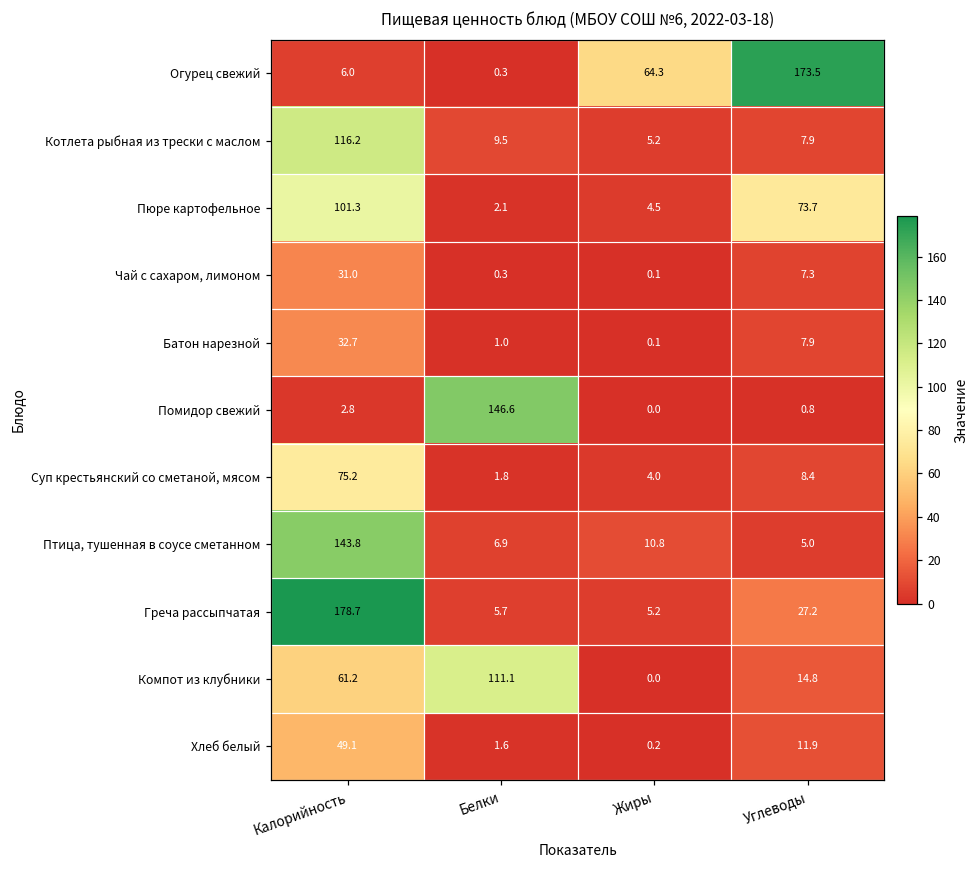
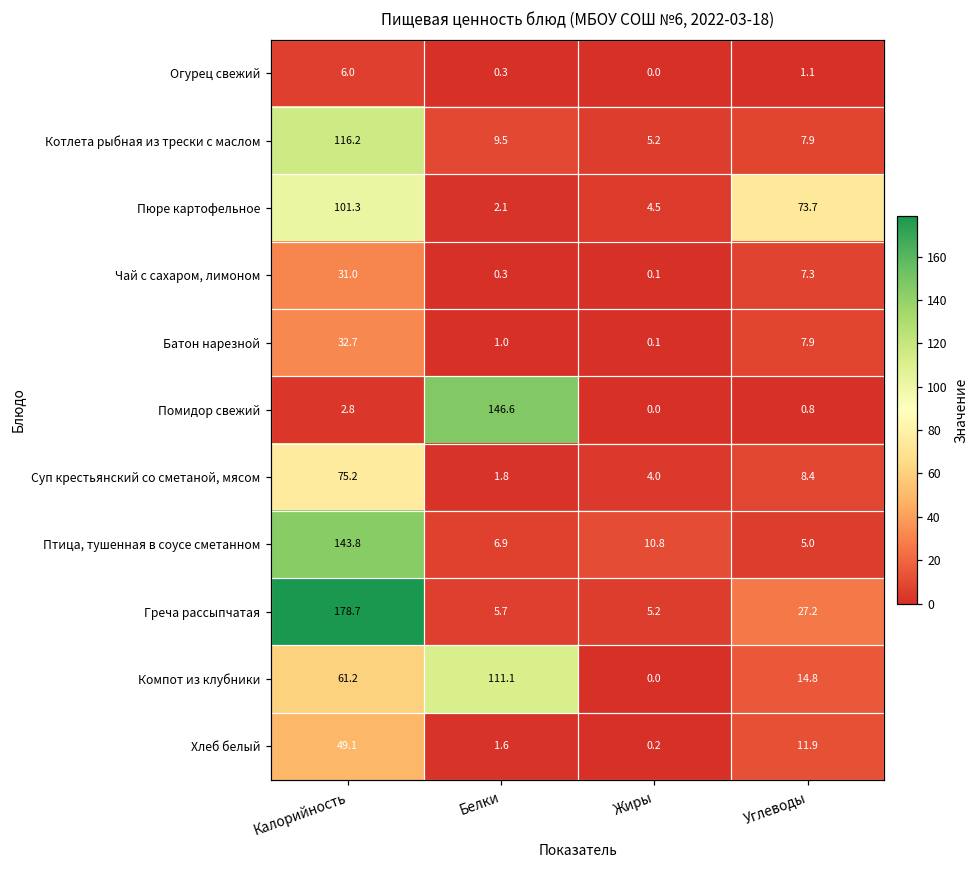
  {
    "Огурец свежий": {
      "Калорийность": 6.0,
      "Белки": 0.3,
-     "Жиры": 64.3,
-     "Углеводы": 173.5
+     "Жиры": 0.0,
+     "Углеводы": 1.1
    },
    "Котлета рыбная из трески с маслом": {
      "Калорийность": 116.2,
      "Белки": 9.5,
      "Жиры": 5.2,
      "Углеводы": 7.9
    },
    "Пюре картофельное": {
      "Калорийность": 101.3,
      "Белки": 2.1,
      "Жиры": 4.5,
      "Углеводы": 73.7
    },
    "Чай с сахаром, лимоном": {
      "Калорийность": 31.0,
      "Белки": 0.3,
      "Жиры": 0.1,
      "Углеводы": 7.3
    },
    "Батон нарезной": {
      "Калорийность": 32.7,
      "Белки": 1.0,
      "Жиры": 0.1,
      "Углеводы": 7.9
    },
    "Помидор свежий": {
      "Калорийность": 2.8,
      "Белки": 146.6,
      "Жиры": 0.0,
      "Углеводы": 0.8
    },
    "Суп крестьянский со сметаной, мясом": {
      "Калорийность": 75.2,
      "Белки": 1.8,
      "Жиры": 4.0,
      "Углеводы": 8.4
    },
    "Птица, тушенная в соусе сметанном": {
      "Калорийность": 143.8,
      "Белки": 6.9,
      "Жиры": 10.8,
      "Углеводы": 5.0
    },
    "Греча рассыпчатая": {
      "Калорийность": 178.7,
      "Белки": 5.7,
      "Жиры": 5.2,
      "Углеводы": 27.2
    },
    "Компот из клубники": {
      "Калорийность": 61.2,
      "Белки": 111.1,
      "Жиры": 0.0,
      "Углеводы": 14.8
    },
    "Хлеб белый": {
      "Калорийность": 49.1,
      "Белки": 1.6,
      "Жиры": 0.2,
      "Углеводы": 11.9
    }
  }
